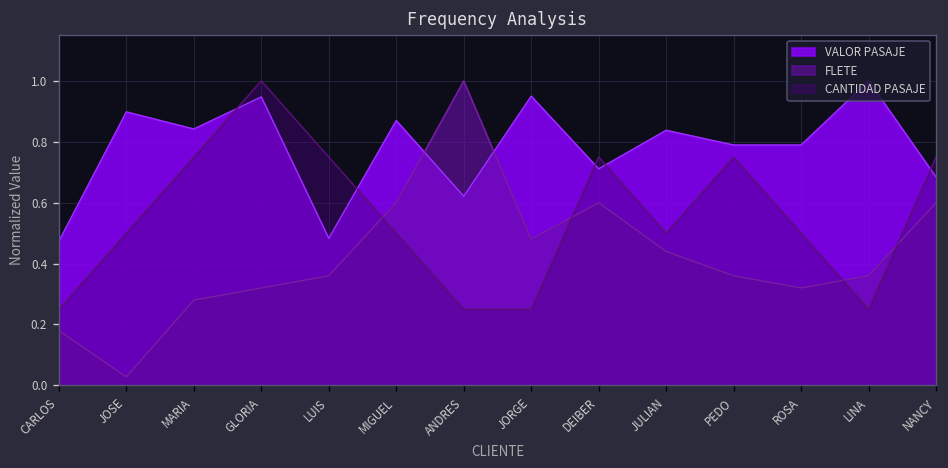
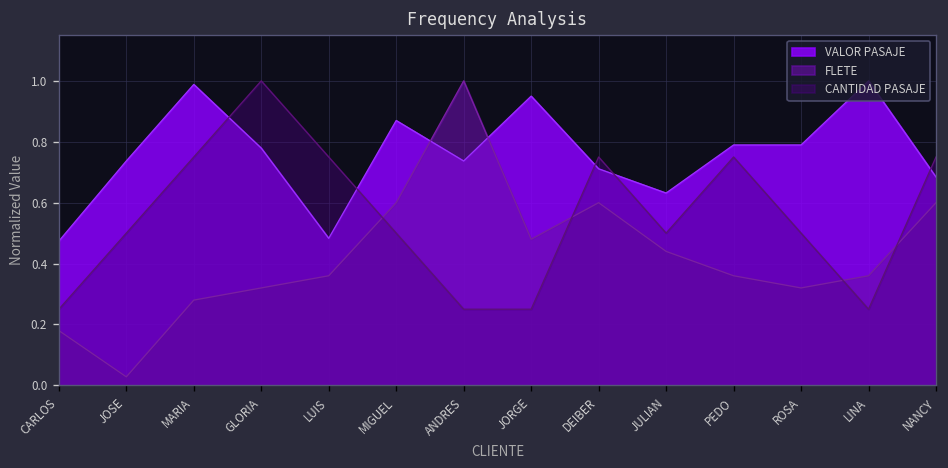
  {
    "VALOR PASAJE": {
      "CARLOS": 0.47,
-     "JOSE": 0.90,
-     "MARIA": 0.84,
-     "GLORIA": 0.95,
+     "JOSE": 0.74,
+     "MARIA": 0.99,
+     "GLORIA": 0.78,
      "LUIS": 0.48,
      "MIGUEL": 0.87,
-     "ANDRES": 0.62,
+     "ANDRES": 0.74,
      "JORGE": 0.95,
      "DEIBER": 0.71,
-     "JULIAN": 0.84,
+     "JULIAN": 0.63,
      "PEDO": 0.79,
      "ROSA": 0.79,
      "NANCY": 0.68
    }
  }
